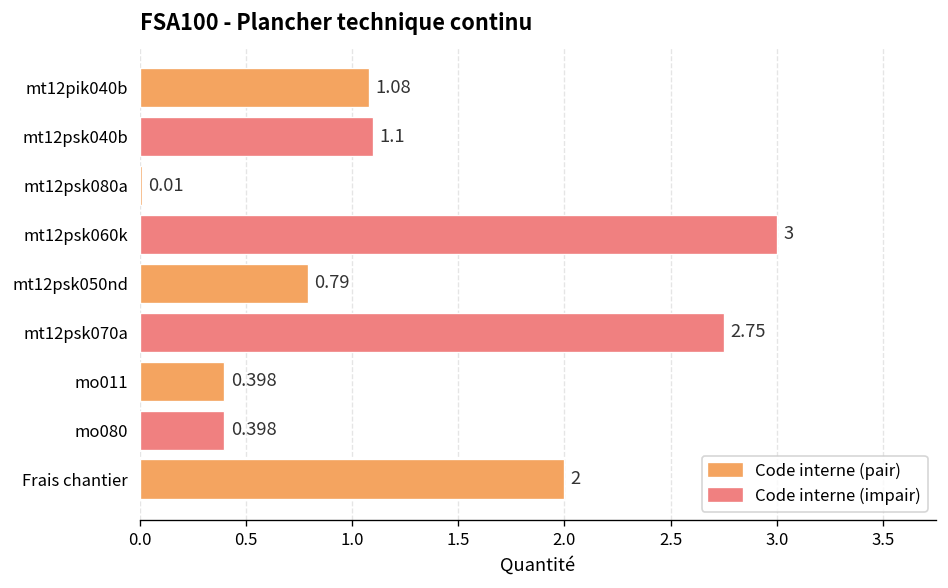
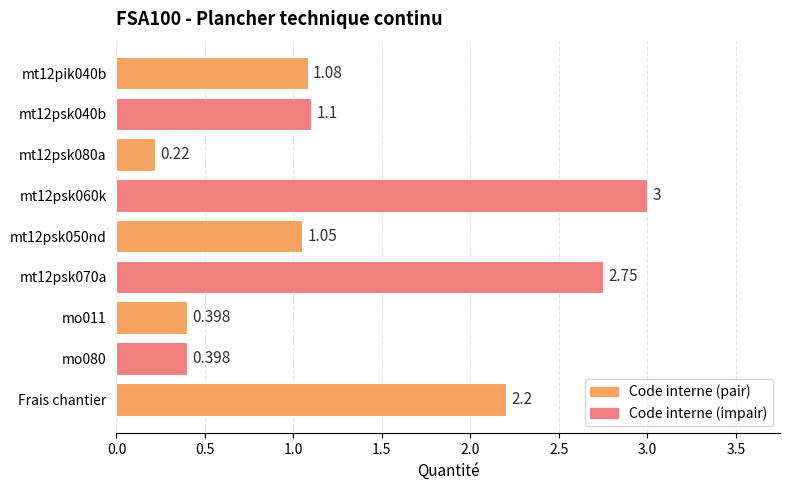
  {
    "mt12pik040b": 1.08,
    "mt12psk040b": 1.1,
-   "mt12psk080a": 0.01,
+   "mt12psk080a": 0.22,
    "mt12psk060k": 3,
-   "mt12psk050nd": 0.79,
+   "mt12psk050nd": 1.05,
    "mt12psk070a": 2.75,
    "mo011": 0.398,
    "mo080": 0.398,
-   "Frais chantier": 2
+   "Frais chantier": 2.2
  }
